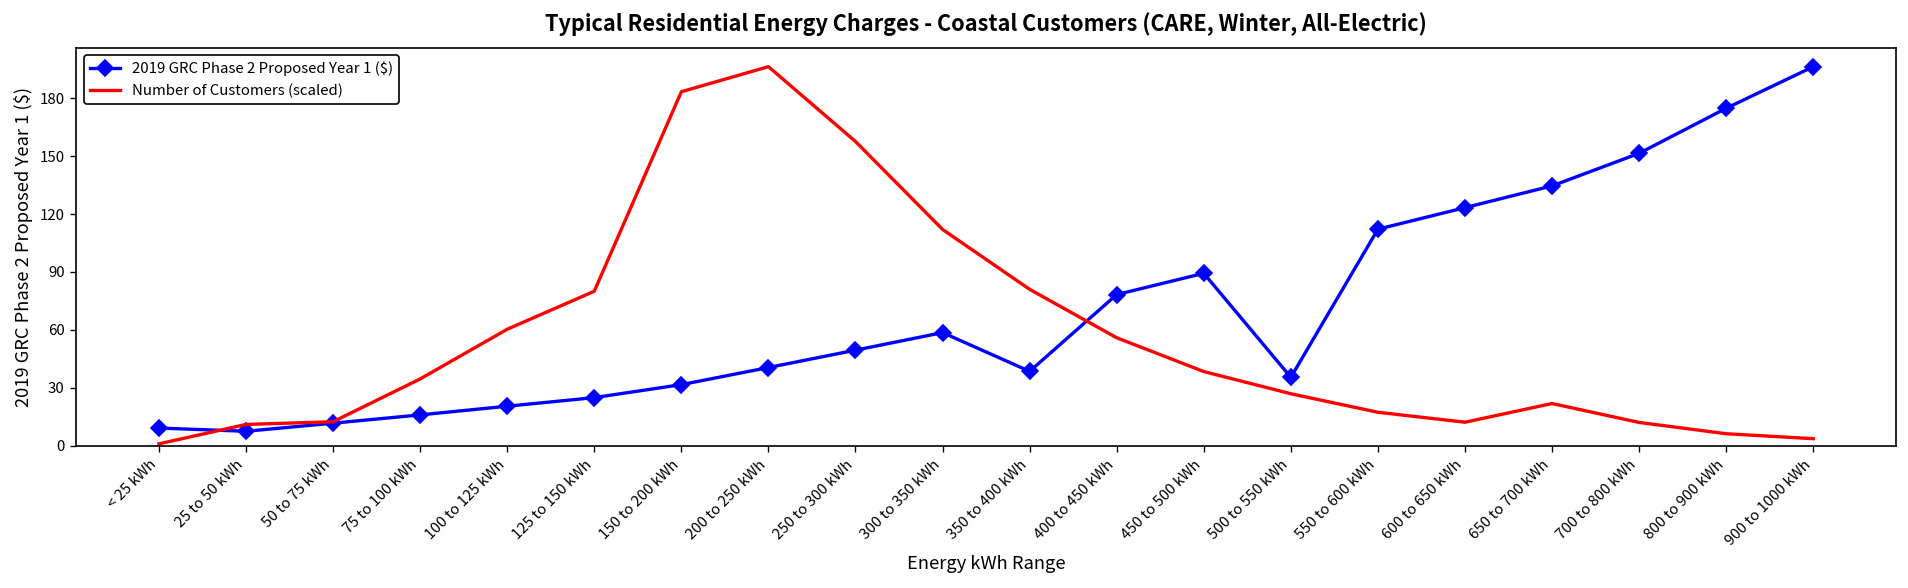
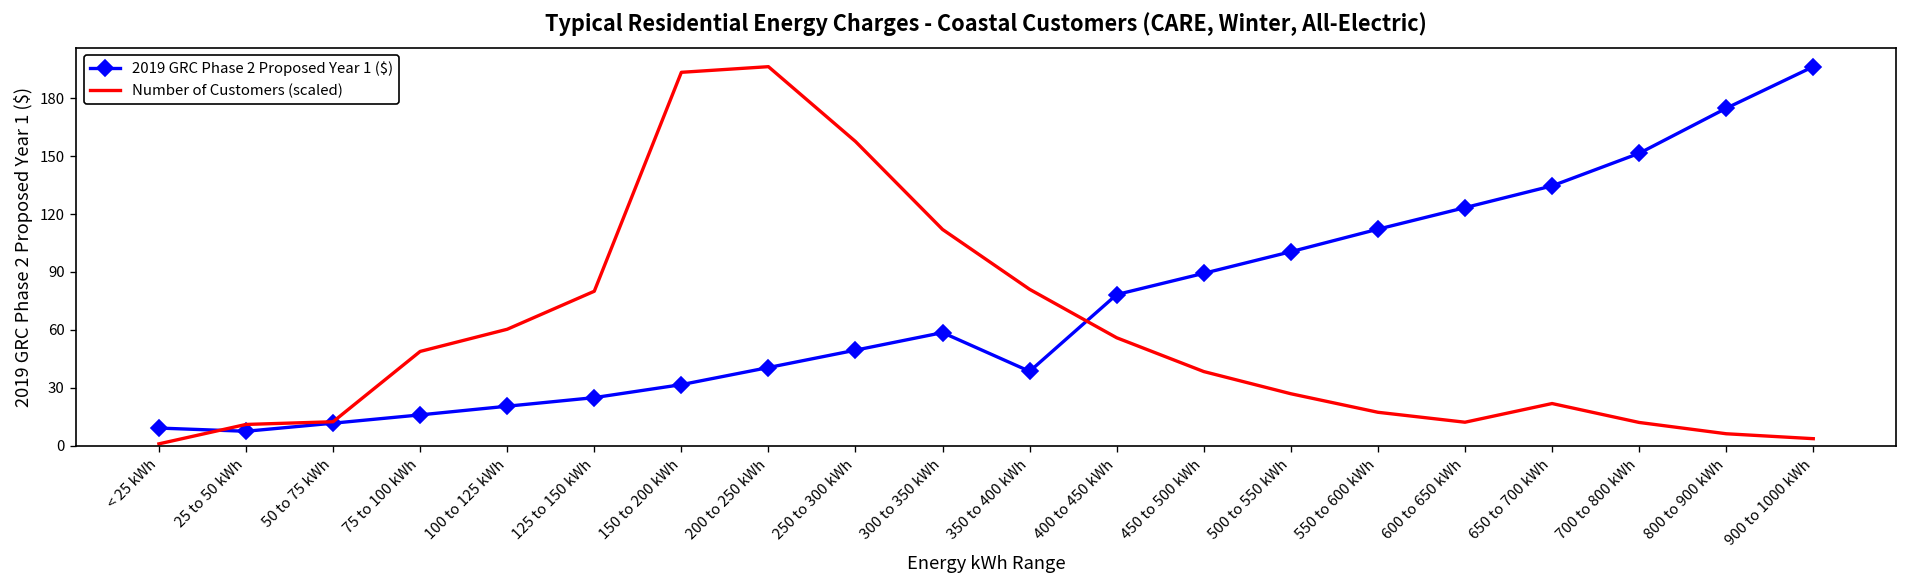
  {
    "2019 GRC Phase 2 Proposed Year 1 ($)": {
      "< 25 kWh": 9,
      "25 to 50 kWh": 8,
      "75 to 100 kWh": 16,
      "100 to 125 kWh": 21,
      "125 to 150 kWh": 25,
      "150 to 200 kWh": 32,
      "200 to 250 kWh": 41,
      "250 to 300 kWh": 50,
      "300 to 350 kWh": 59,
      "350 to 400 kWh": 39,
      "400 to 450 kWh": 78,
      "450 to 500 kWh": 89,
-     "500 to 550 kWh": 35,
+     "500 to 550 kWh": 100,
      "550 to 600 kWh": 112,
      "600 to 650 kWh": 123,
      "650 to 700 kWh": 135,
      "700 to 800 kWh": 151,
      "800 to 900 kWh": 175,
      "900 to 1000 kWh": 196
    },
    "Number of Customers (scaled)": {
      "< 25 kWh": 1,
      "25 to 50 kWh": 11,
-     "75 to 100 kWh": 35,
+     "75 to 100 kWh": 49,
      "100 to 125 kWh": 60,
      "125 to 150 kWh": 80,
-     "150 to 200 kWh": 183,
+     "150 to 200 kWh": 193,
      "200 to 250 kWh": 196,
      "250 to 300 kWh": 158,
      "300 to 350 kWh": 112,
      "350 to 400 kWh": 81,
      "400 to 450 kWh": 56,
      "450 to 500 kWh": 38,
      "500 to 550 kWh": 27,
      "550 to 600 kWh": 17,
      "600 to 650 kWh": 12,
      "650 to 700 kWh": 22,
      "700 to 800 kWh": 12,
      "800 to 900 kWh": 6,
      "900 to 1000 kWh": 4
    }
  }
